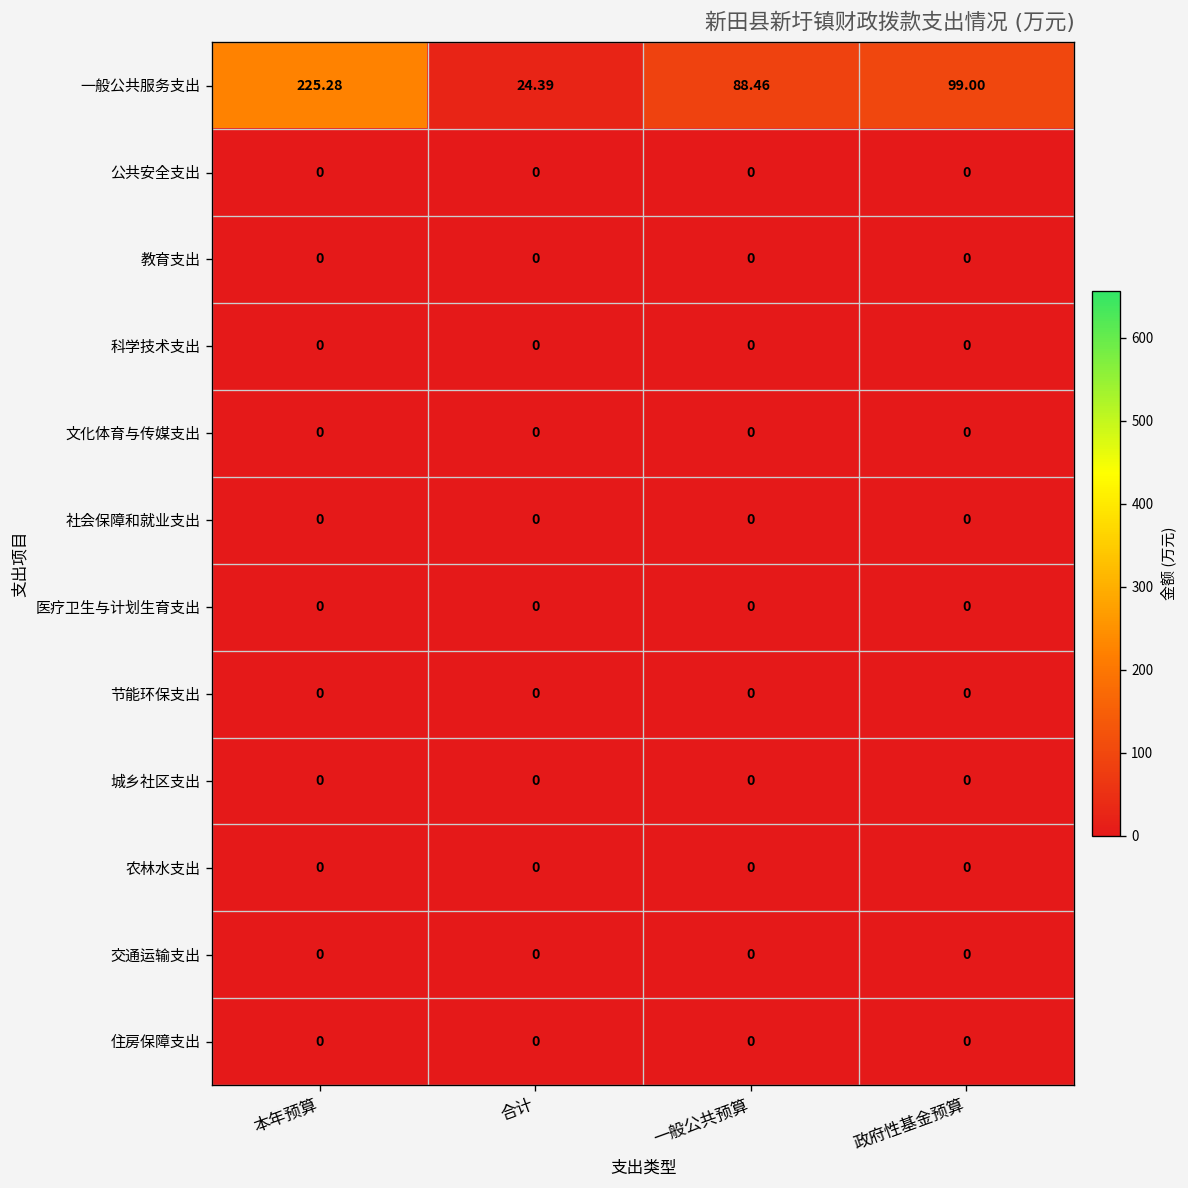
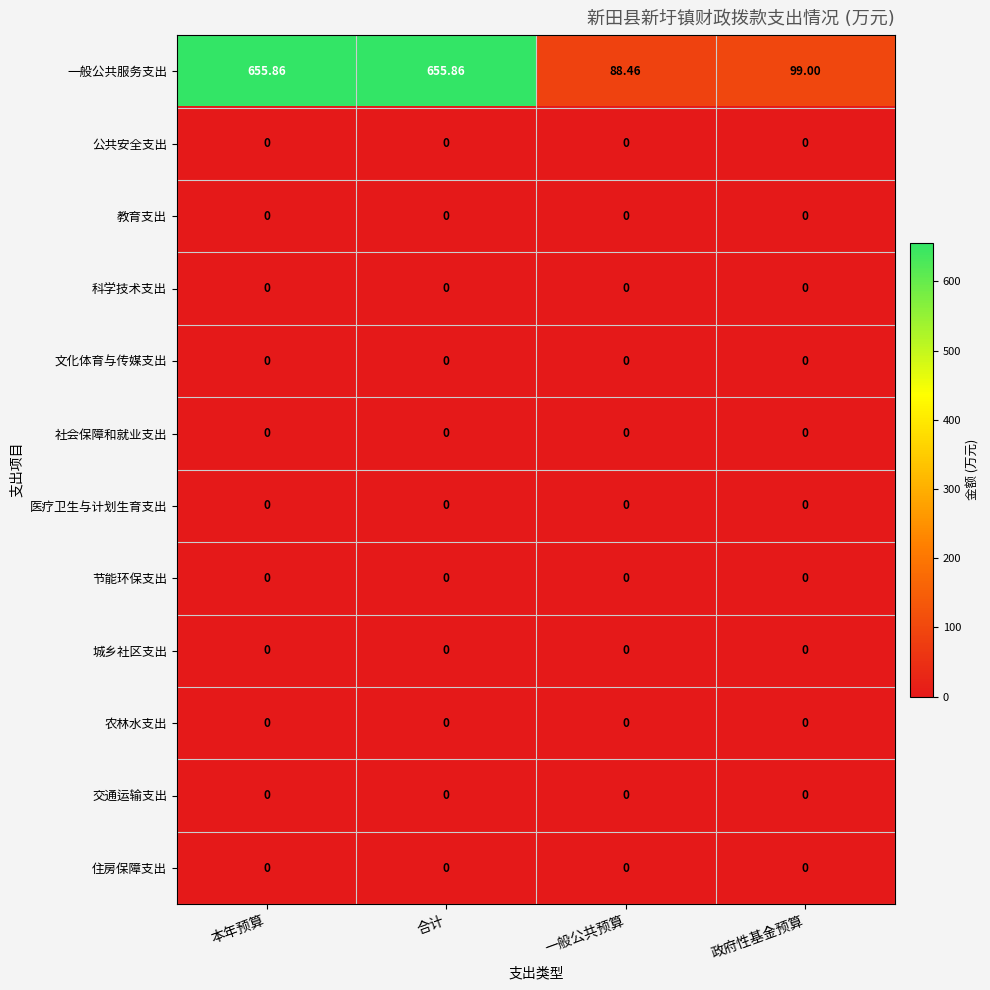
  {
    "一般公共服务支出": {
-     "本年预算": 225.28,
-     "合计": 24.39,
+     "本年预算": 655.86,
+     "合计": 655.86,
      "一般公共预算": 88.46,
      "政府性基金预算": 99.00
    },
    "公共安全支出": {
      "本年预算": 0,
      "合计": 0,
      "一般公共预算": 0,
      "政府性基金预算": 0
    },
    "教育支出": {
      "本年预算": 0,
      "合计": 0,
      "一般公共预算": 0,
      "政府性基金预算": 0
    },
    "科学技术支出": {
      "本年预算": 0,
      "合计": 0,
      "一般公共预算": 0,
      "政府性基金预算": 0
    },
    "文化体育与传媒支出": {
      "本年预算": 0,
      "合计": 0,
      "一般公共预算": 0,
      "政府性基金预算": 0
    },
    "社会保障和就业支出": {
      "本年预算": 0,
      "合计": 0,
      "一般公共预算": 0,
      "政府性基金预算": 0
    },
    "医疗卫生与计划生育支出": {
      "本年预算": 0,
      "合计": 0,
      "一般公共预算": 0,
      "政府性基金预算": 0
    },
    "节能环保支出": {
      "本年预算": 0,
      "合计": 0,
      "一般公共预算": 0,
      "政府性基金预算": 0
    },
    "城乡社区支出": {
      "本年预算": 0,
      "合计": 0,
      "一般公共预算": 0,
      "政府性基金预算": 0
    },
    "农林水支出": {
      "本年预算": 0,
      "合计": 0,
      "一般公共预算": 0,
      "政府性基金预算": 0
    },
    "交通运输支出": {
      "本年预算": 0,
      "合计": 0,
      "一般公共预算": 0,
      "政府性基金预算": 0
    },
    "住房保障支出": {
      "本年预算": 0,
      "合计": 0,
      "一般公共预算": 0,
      "政府性基金预算": 0
    }
  }
